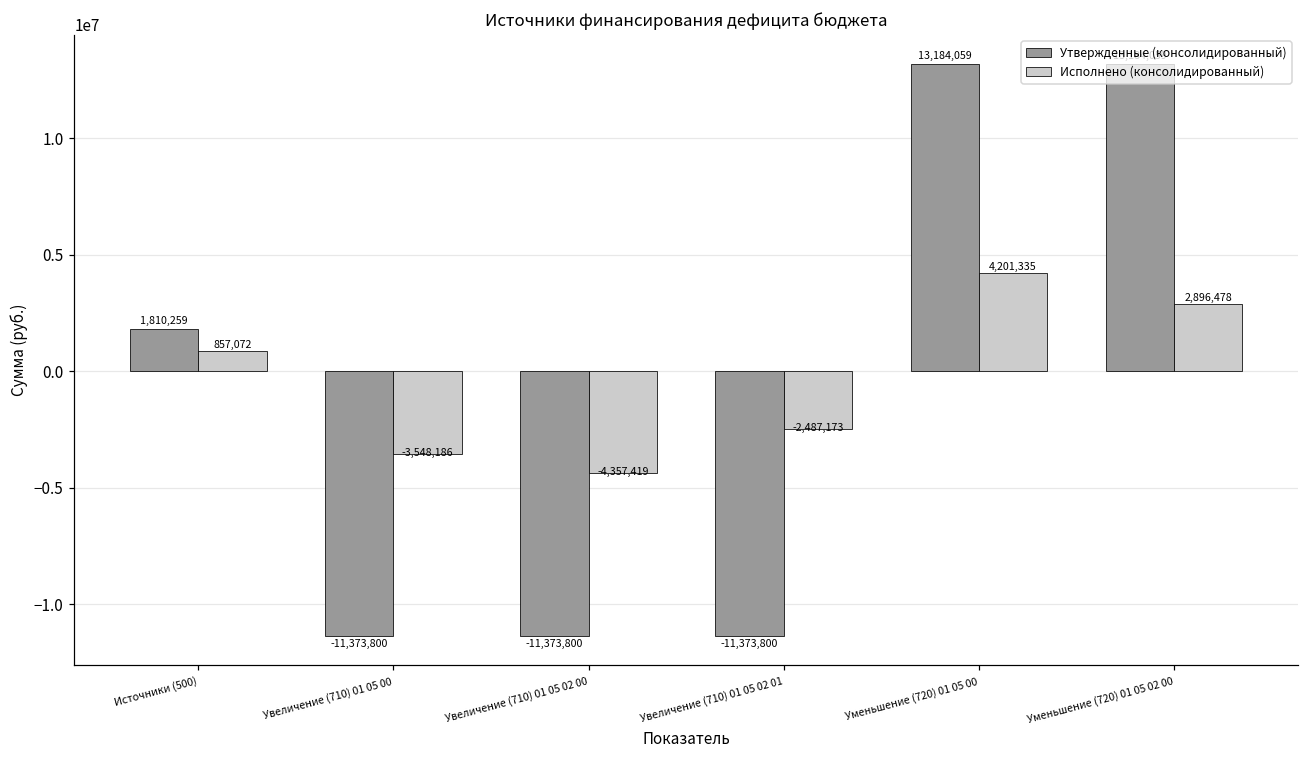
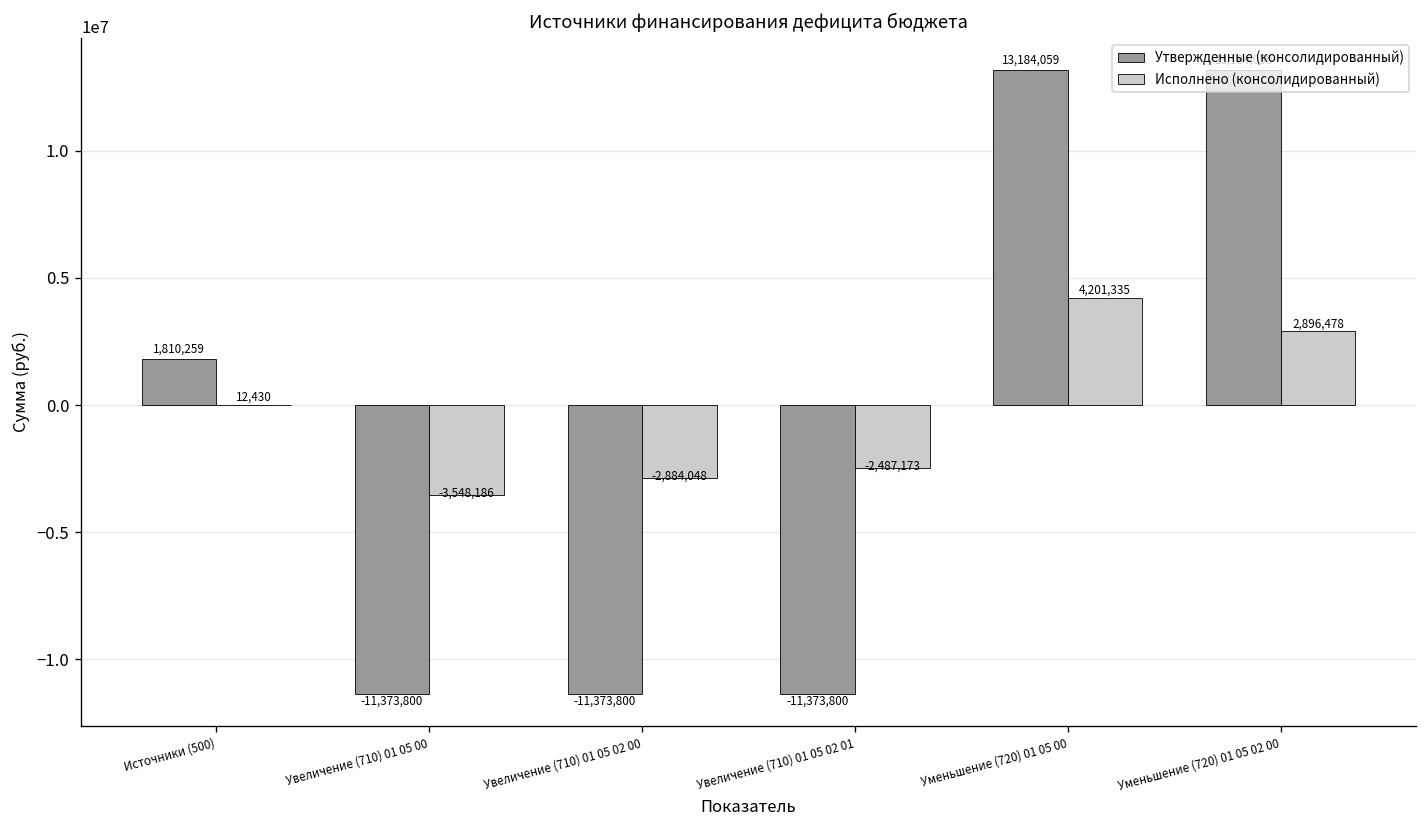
  {
    "Утвержденные (консолидированный)": {
      "Источники (500)": "1,810,259",
      "Увеличение (710) 01 05 00": "-11,373,800",
      "Увеличение (710) 01 05 02 00": "-11,373,800",
      "Увеличение (710) 01 05 02 01": "-11,373,800",
      "Уменьшение (720) 01 05 00": "13,184,059"
    },
    "Исполнено (консолидированный)": {
-     "Источники (500)": "857,072",
+     "Источники (500)": "12,430",
      "Увеличение (710) 01 05 00": "-3,548,186",
-     "Увеличение (710) 01 05 02 00": "-4,357,419",
+     "Увеличение (710) 01 05 02 00": "-2,884,048",
      "Увеличение (710) 01 05 02 01": "-2,487,173",
      "Уменьшение (720) 01 05 00": "4,201,335",
      "Уменьшение (720) 01 05 02 00": "2,896,478"
    }
  }
